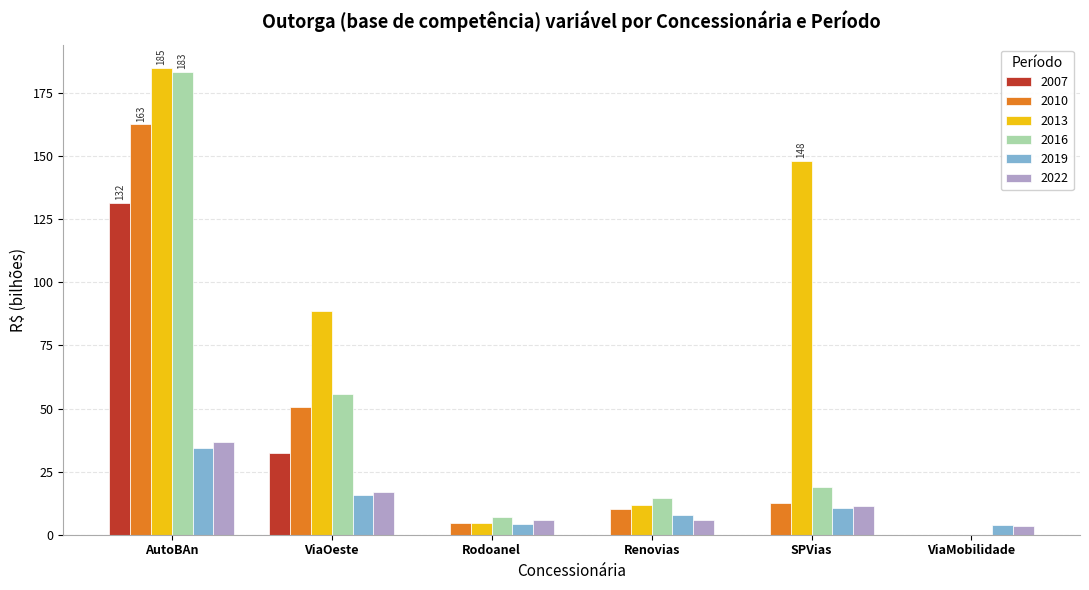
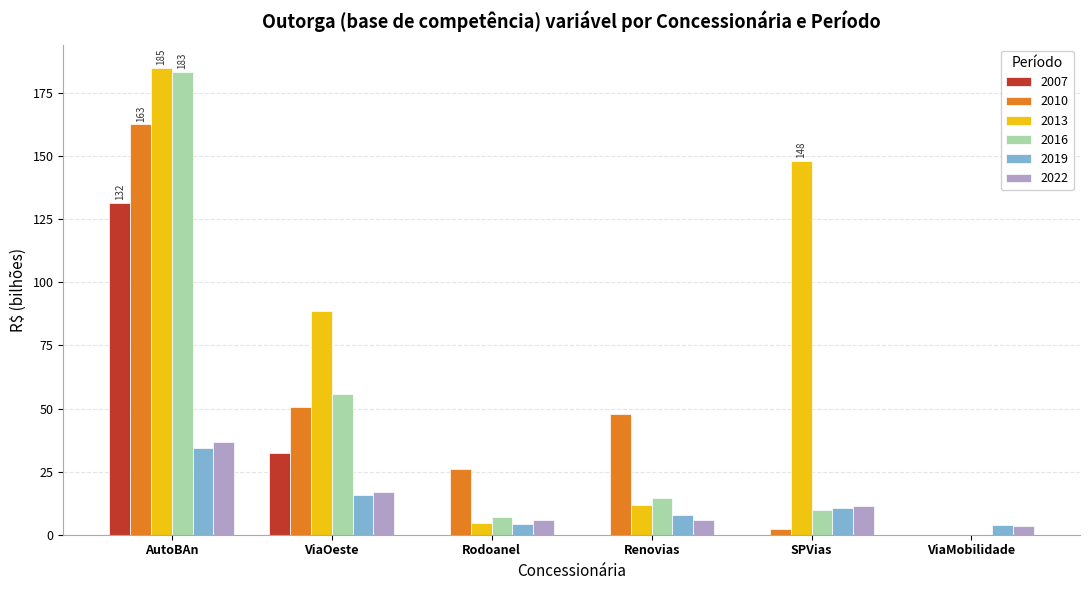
  {
    "2007": {
      "AutoBAn": 132
    },
    "2010": {
      "ViaOeste": 51,
-     "Rodoanel": 5,
-     "Renovias": 10,
-     "SPVias": 12,
+     "Rodoanel": 26,
+     "Renovias": 48,
+     "SPVias": 2,
      "ViaMobilidade": 0
    },
    "2013": {
      "AutoBAn": 185,
      "SPVias": 148
    },
    "2016": {
      "ViaOeste": 56,
      "Rodoanel": 7,
      "Renovias": 15,
-     "SPVias": 19,
+     "SPVias": 10,
      "ViaMobilidade": 0
    }
  }
